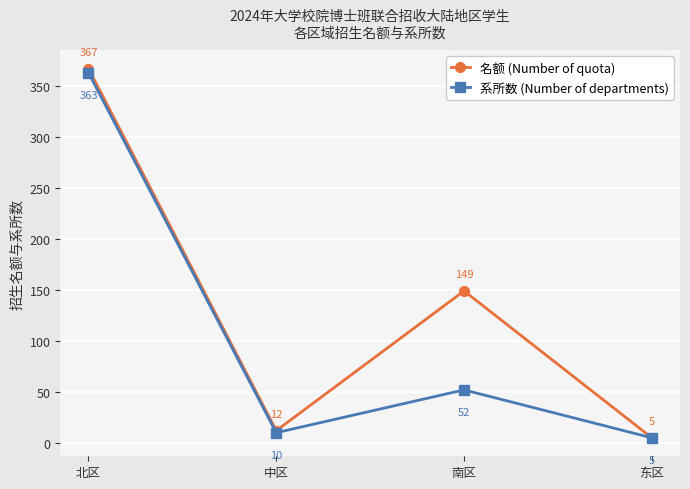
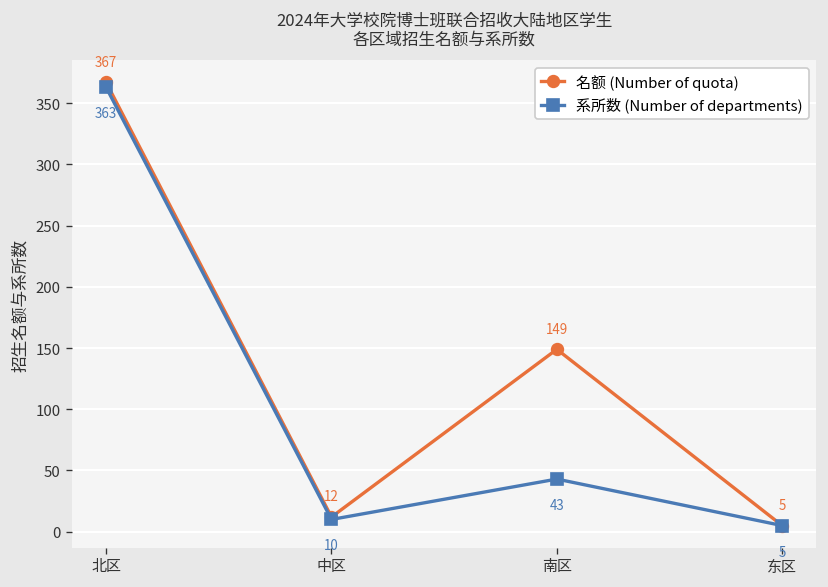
  {
    "名额 (Number of quota)": {
      "北区": 367,
      "南区": 149
    },
    "系所数 (Number of departments)": {
      "北区": 363,
-     "南区": 52
+     "南区": 43
    }
  }
